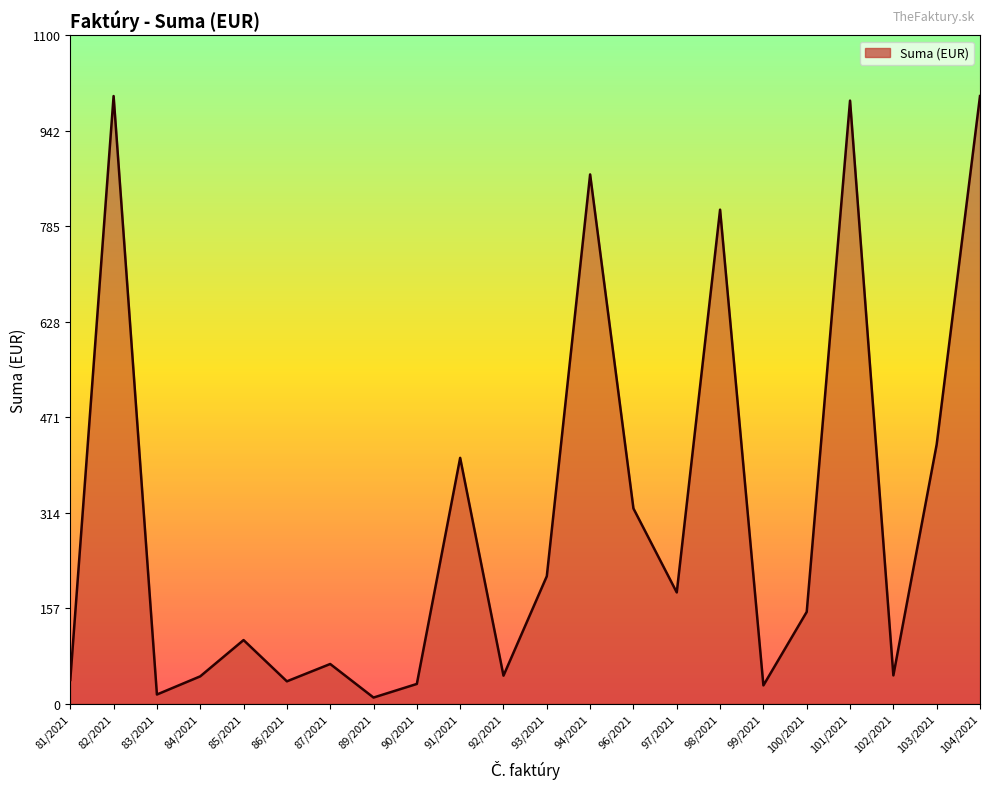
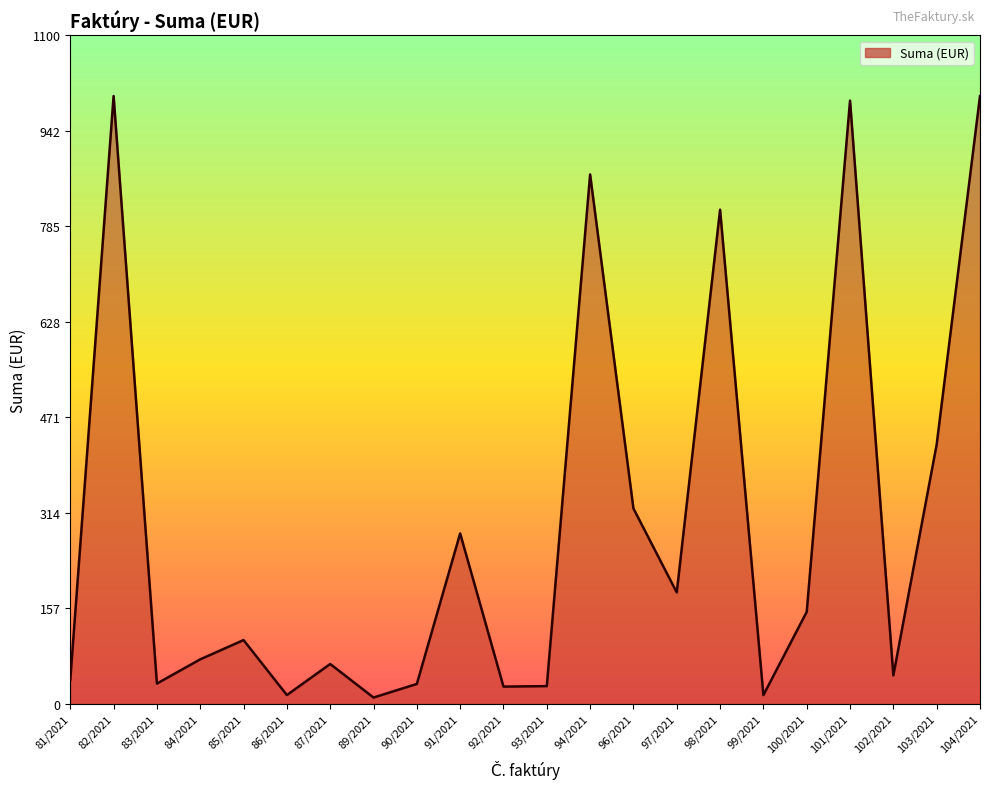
  {
    "81/2021": 40,
    "82/2021": 1000,
-   "83/2021": 20,
-   "84/2021": 40,
+   "83/2021": 30,
+   "84/2021": 70,
    "85/2021": 100,
-   "86/2021": 40,
+   "86/2021": 10,
    "87/2021": 70,
    "89/2021": 10,
    "90/2021": 30,
-   "91/2021": 400,
-   "92/2021": 50,
-   "93/2021": 210,
+   "91/2021": 280,
+   "92/2021": 30,
+   "93/2021": 30,
    "94/2021": 870,
    "96/2021": 320,
    "97/2021": 180,
    "98/2021": 810,
-   "99/2021": 30,
+   "99/2021": 10,
    "100/2021": 150,
    "101/2021": 990,
    "102/2021": 50,
    "103/2021": 430,
    "104/2021": 1000
  }
